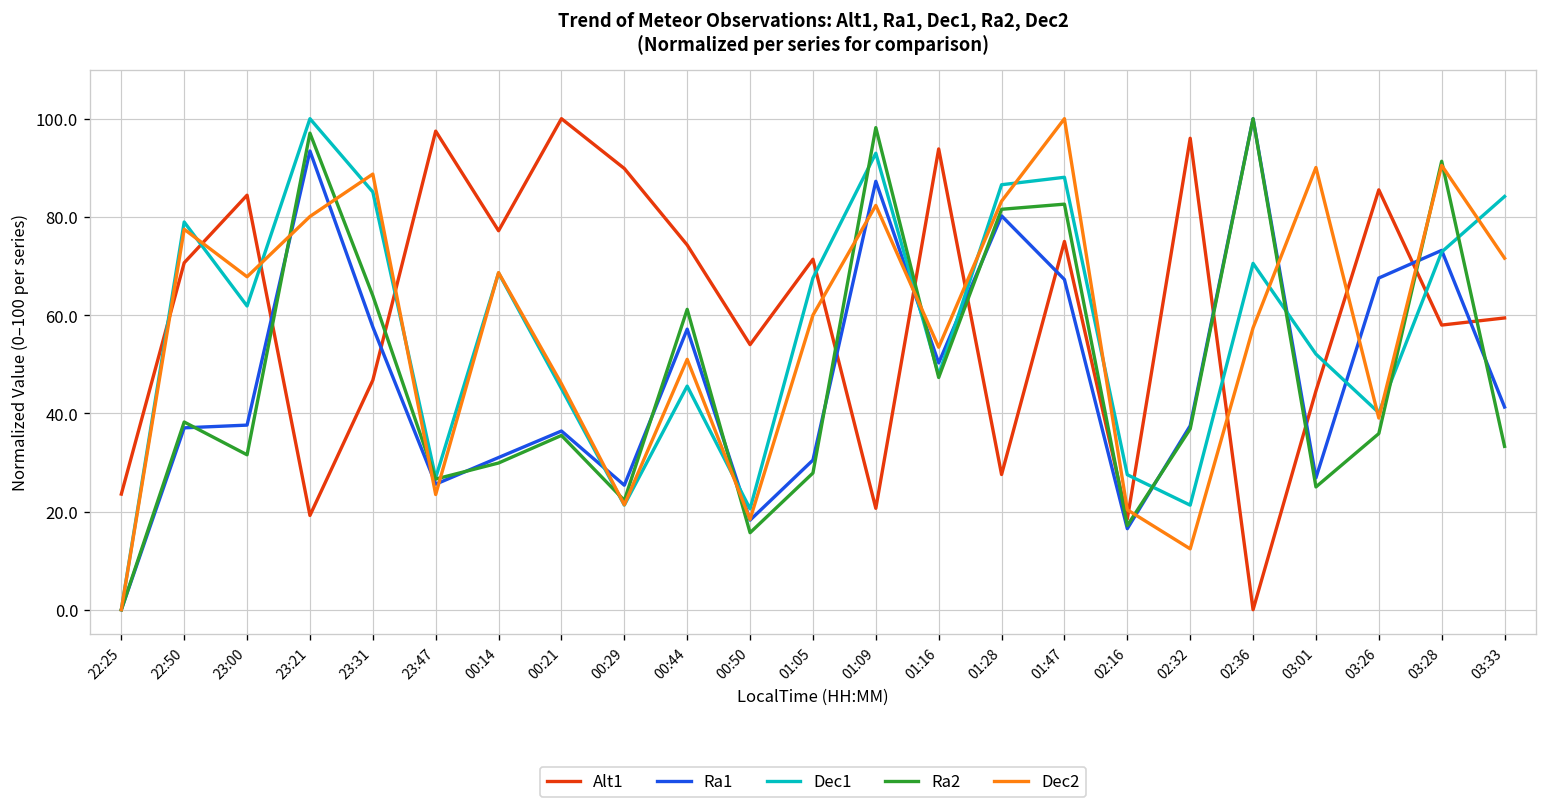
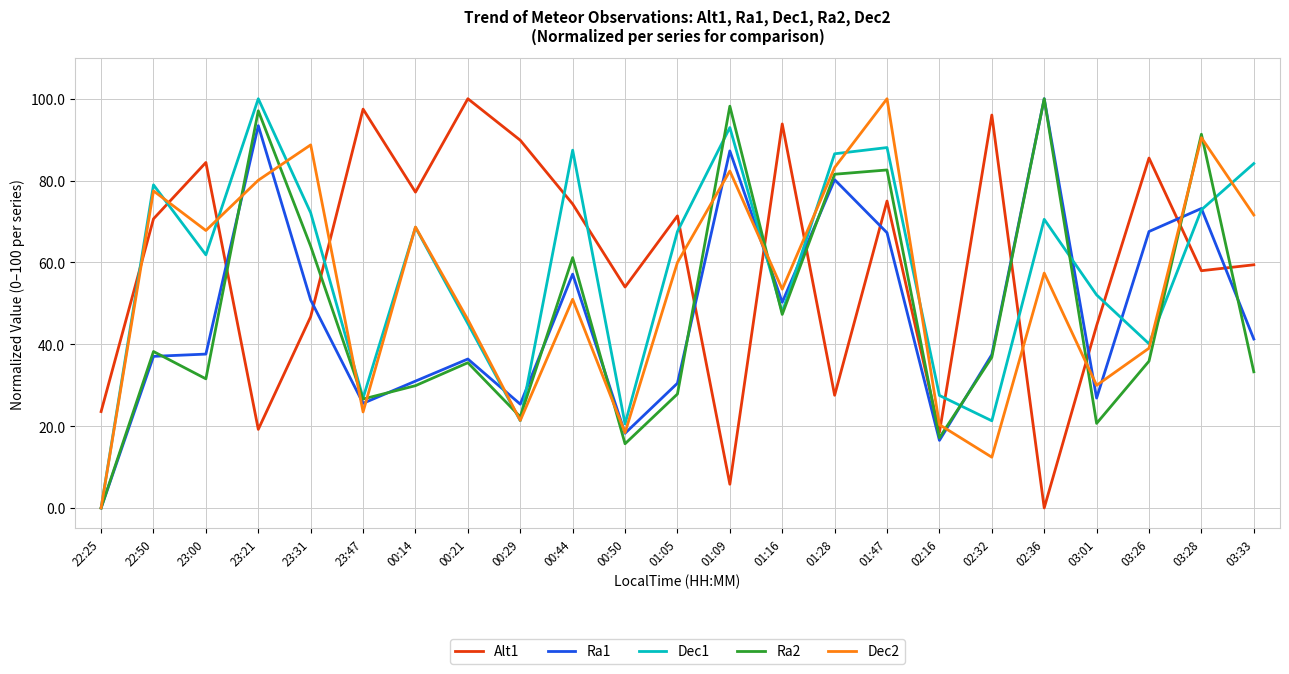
  {
    "Alt1": {
      "22:25": 24,
      "22:50": 71,
      "23:00": 84,
      "23:21": 19,
      "23:31": 47,
      "23:47": 97,
      "00:14": 77,
      "00:21": 100,
      "00:29": 90,
      "00:44": 74,
      "00:50": 54,
      "01:05": 71,
-     "01:09": 21,
+     "01:09": 6,
      "01:16": 94,
      "01:28": 28,
      "01:47": 75,
      "02:16": 18,
      "02:32": 96,
      "02:36": 0,
      "03:01": 45,
      "03:26": 86,
      "03:28": 58,
      "03:33": 59
    },
    "Ra1": {
      "22:50": 37,
      "23:00": 38,
      "23:21": 93,
-     "23:31": 58,
+     "23:31": 51,
      "23:47": 26,
      "00:14": 31,
      "00:21": 36,
      "00:29": 25,
      "00:44": 57,
      "01:05": 30,
      "01:09": 87,
      "01:16": 50,
      "01:28": 80,
      "01:47": 67,
      "02:16": 17,
      "02:32": 37,
      "03:01": 27,
      "03:26": 68,
      "03:33": 41
    },
    "Dec1": {
      "22:50": 79,
      "23:00": 62,
      "23:21": 100,
-     "23:31": 85,
+     "23:31": 72,
      "00:21": 45,
-     "00:44": 46,
+     "00:44": 87,
      "00:50": 21,
      "01:05": 68,
      "01:09": 93,
      "01:28": 87,
      "01:47": 88,
      "02:16": 27,
      "02:32": 21,
      "02:36": 71,
      "03:01": 52,
      "03:26": 40,
      "03:33": 84
    },
    "Ra2": {
      "22:50": 38,
      "23:00": 32,
      "23:21": 97,
      "23:31": 64,
      "00:14": 30,
      "00:21": 35,
      "00:29": 22,
      "00:44": 61,
      "00:50": 16,
      "01:05": 28,
      "01:09": 98,
      "01:28": 82,
      "01:47": 83,
      "02:16": 17,
      "02:32": 37,
-     "03:01": 25,
+     "03:01": 21,
      "03:26": 36,
      "03:28": 91,
      "03:33": 33
    },
    "Dec2": {
      "22:50": 77,
      "23:00": 68,
      "23:21": 80,
      "23:31": 89,
      "23:47": 23,
      "00:21": 46,
      "00:44": 51,
      "01:05": 60,
      "01:09": 82,
      "01:16": 53,
      "01:28": 83,
      "01:47": 100,
      "02:16": 20,
      "02:32": 12,
      "02:36": 57,
-     "03:01": 90,
+     "03:01": 30,
      "03:26": 39,
      "03:28": 90,
      "03:33": 72
    }
  }
